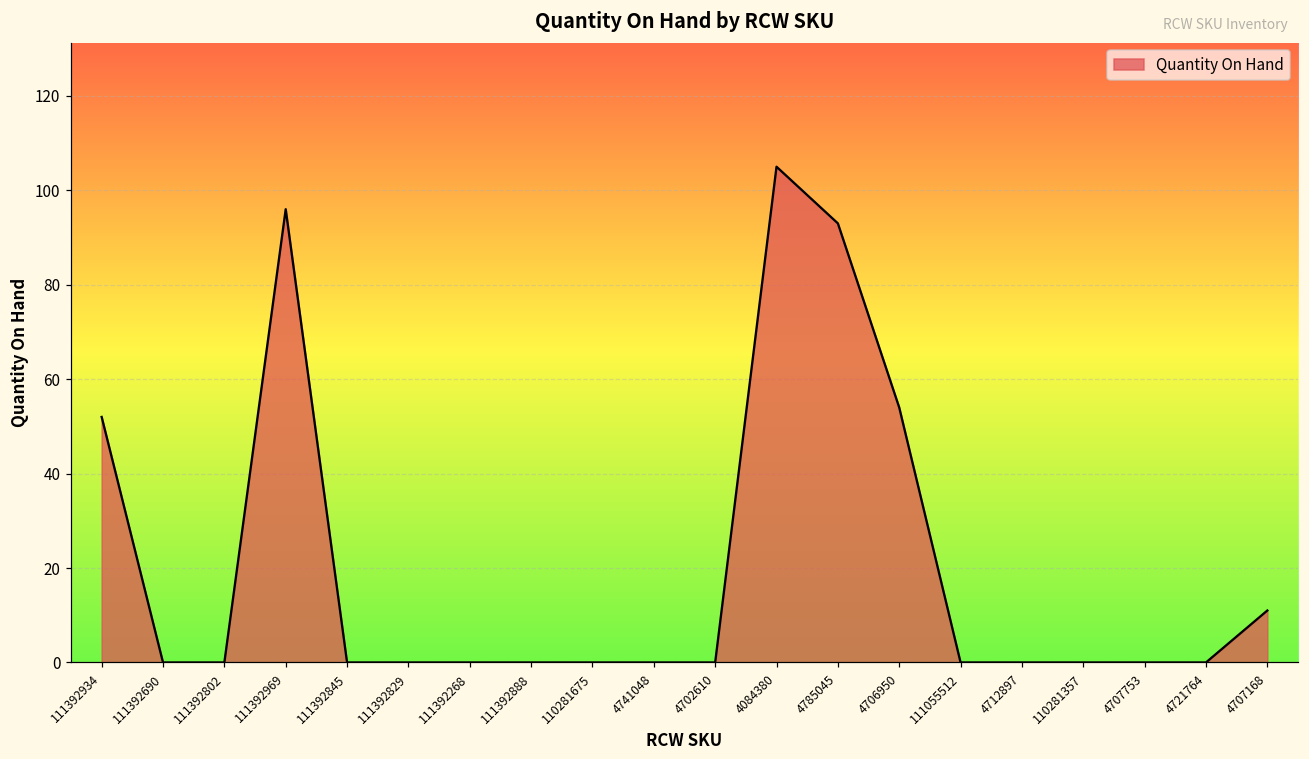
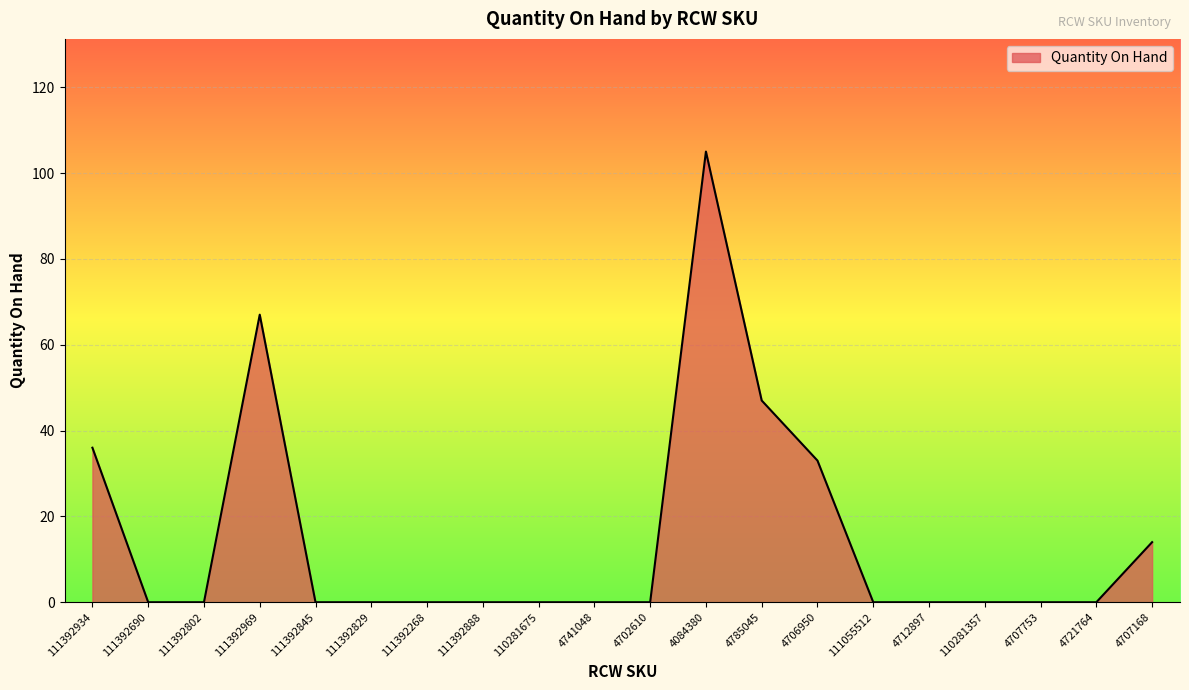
  {
-   "111392934": 52,
+   "111392934": 36,
    "111392690": 0,
    "111392802": 0,
-   "111392969": 96,
+   "111392969": 67,
    "111392845": 0,
    "111392829": 0,
    "111392268": 0,
    "111392888": 0,
    "110281675": 0,
    "4741048": 0,
    "4702610": 0,
    "4084380": 105,
-   "4785045": 93,
-   "4706950": 54,
+   "4785045": 47,
+   "4706950": 33,
    "111055512": 0,
    "4712897": 0,
    "110281357": 0,
    "4707753": 0,
    "4721764": 0,
-   "4707168": 11
+   "4707168": 14
  }
